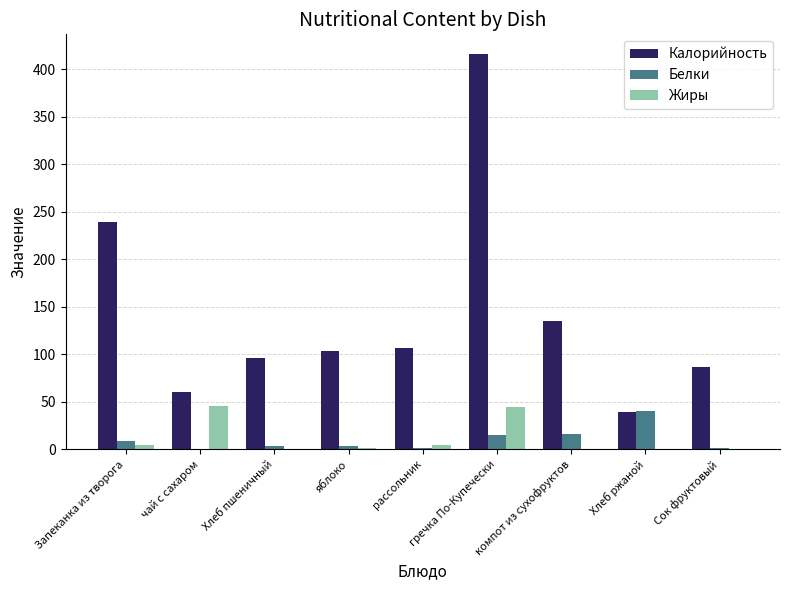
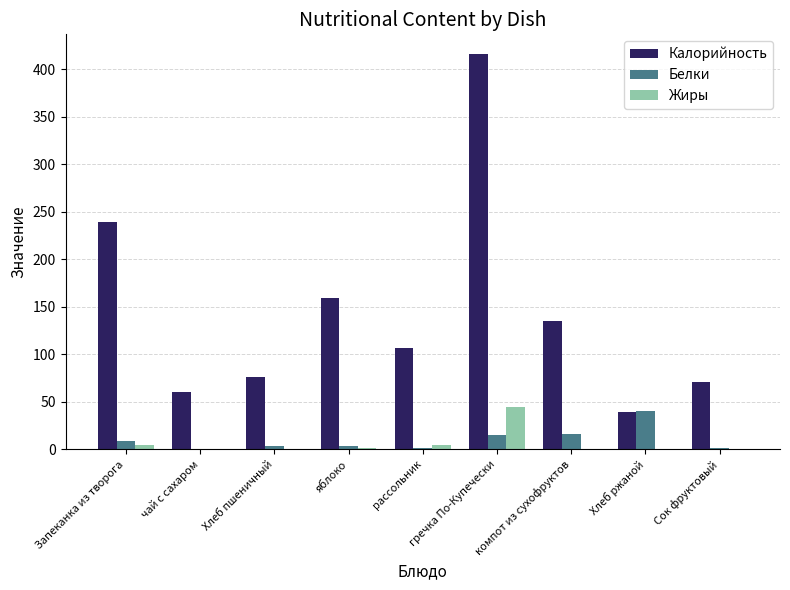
  {
    "Калорийность": {
      "Запеканка из творога": 240,
      "чай с сахаром": 60,
-     "Хлеб пшеничный": 100,
-     "яблоко": 100,
+     "Хлеб пшеничный": 80,
+     "яблоко": 160,
      "рассольник": 110,
      "гречка По-Купечески": 420,
      "компот из сухофруктов": 130,
      "Хлеб ржаной": 40,
-     "Сок фруктовый": 90
+     "Сок фруктовый": 70
    },
    "Белки": {
      "Запеканка из творога": 10,
      "Хлеб пшеничный": 0,
      "яблоко": 0,
      "гречка По-Купечески": 20,
      "компот из сухофруктов": 20,
      "Хлеб ржаной": 40
    },
    "Жиры": {
      "Запеканка из творога": 0,
-     "чай с сахаром": 50,
+     "чай с сахаром": 0,
      "рассольник": 0,
      "гречка По-Купечески": 50
    }
  }
